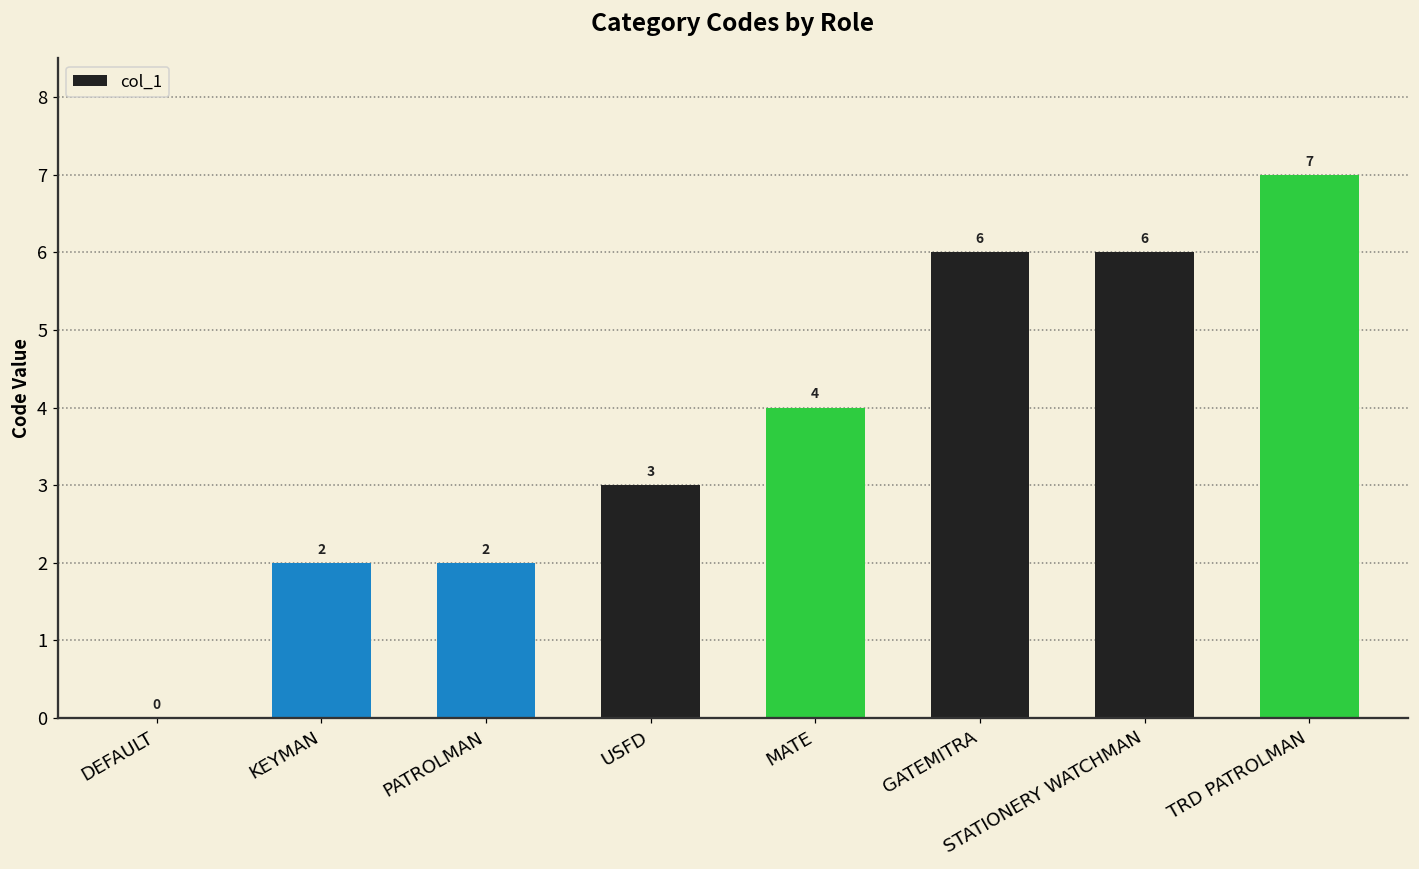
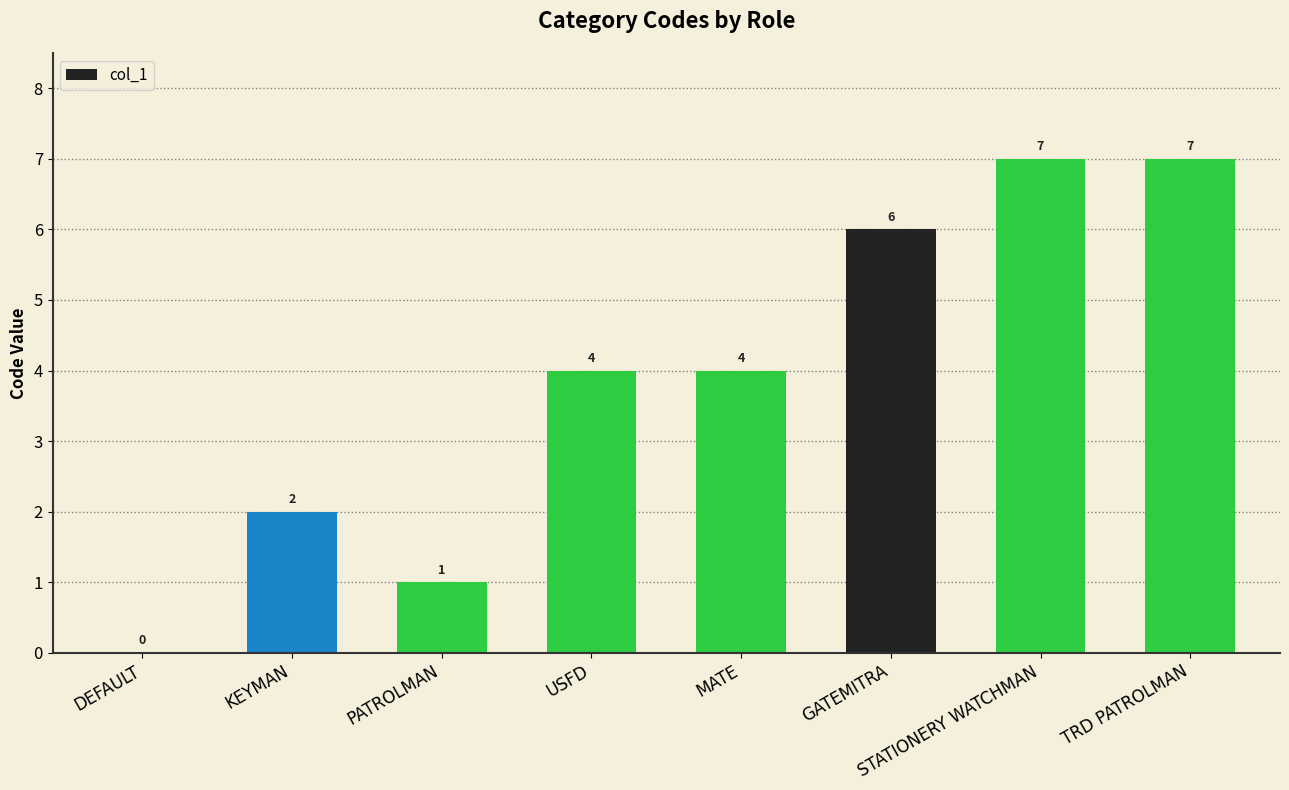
  {
    "DEFAULT": 0,
    "KEYMAN": 2,
-   "PATROLMAN": 2,
-   "USFD": 3,
+   "PATROLMAN": 1,
+   "USFD": 4,
    "MATE": 4,
    "GATEMITRA": 6,
-   "STATIONERY WATCHMAN": 6,
+   "STATIONERY WATCHMAN": 7,
    "TRD PATROLMAN": 7
  }
